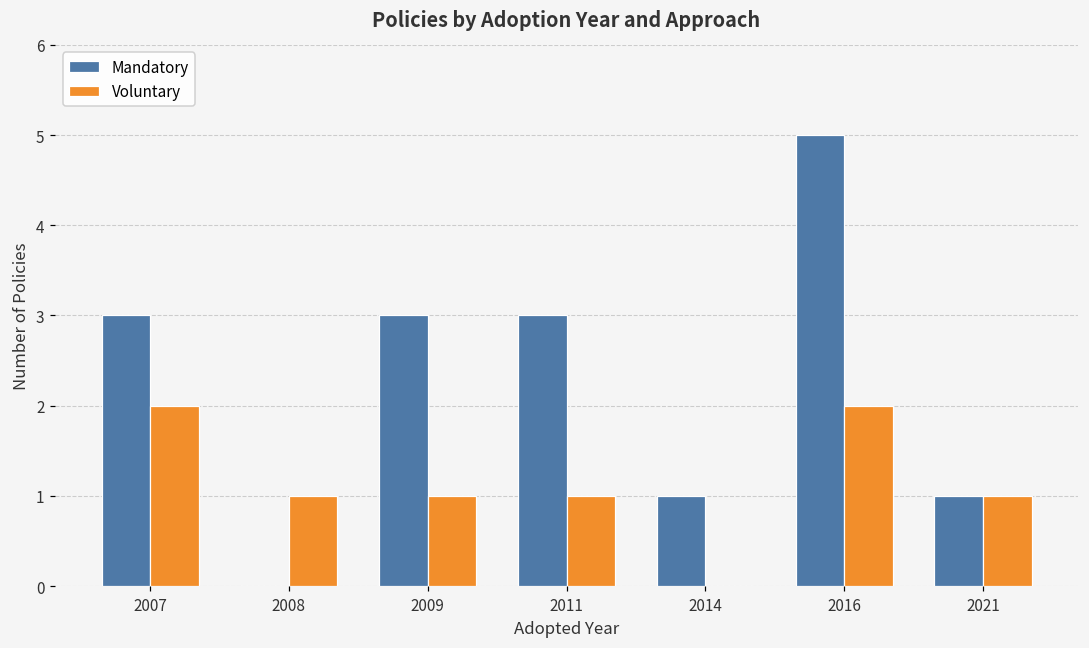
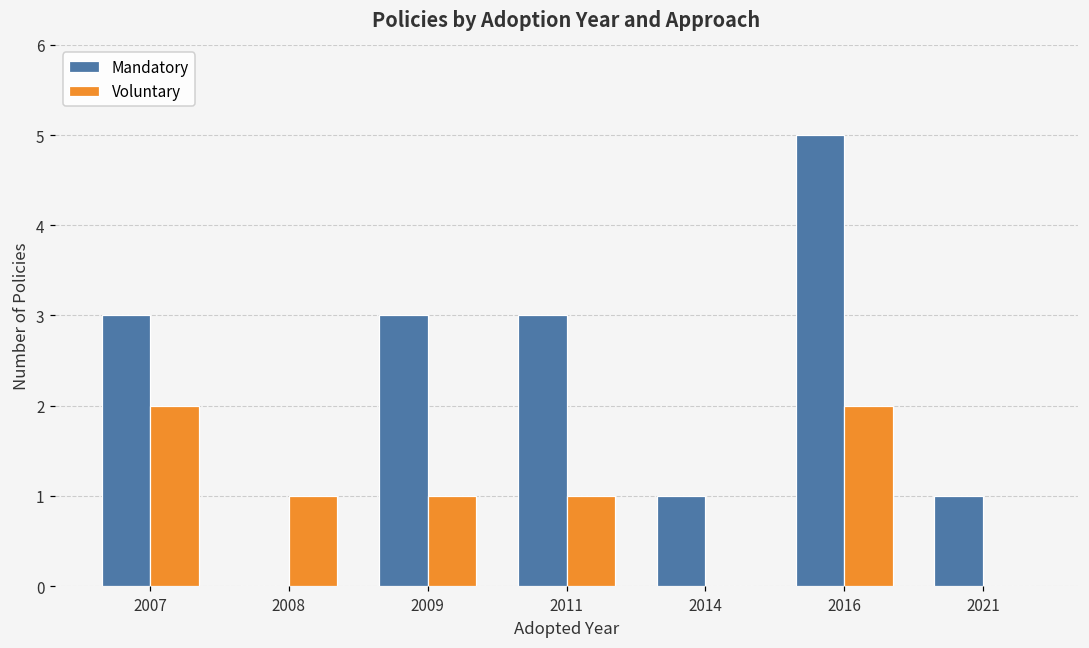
  {
    "Mandatory": {
      "2007": 3,
      "2008": 0,
      "2009": 3,
      "2011": 3,
      "2014": 1,
      "2016": 5,
      "2021": 1
    },
    "Voluntary": {
      "2007": 2,
      "2008": 1,
      "2009": 1,
      "2011": 1,
      "2014": 0,
      "2016": 2,
-     "2021": 1
+     "2021": 0
    }
  }
